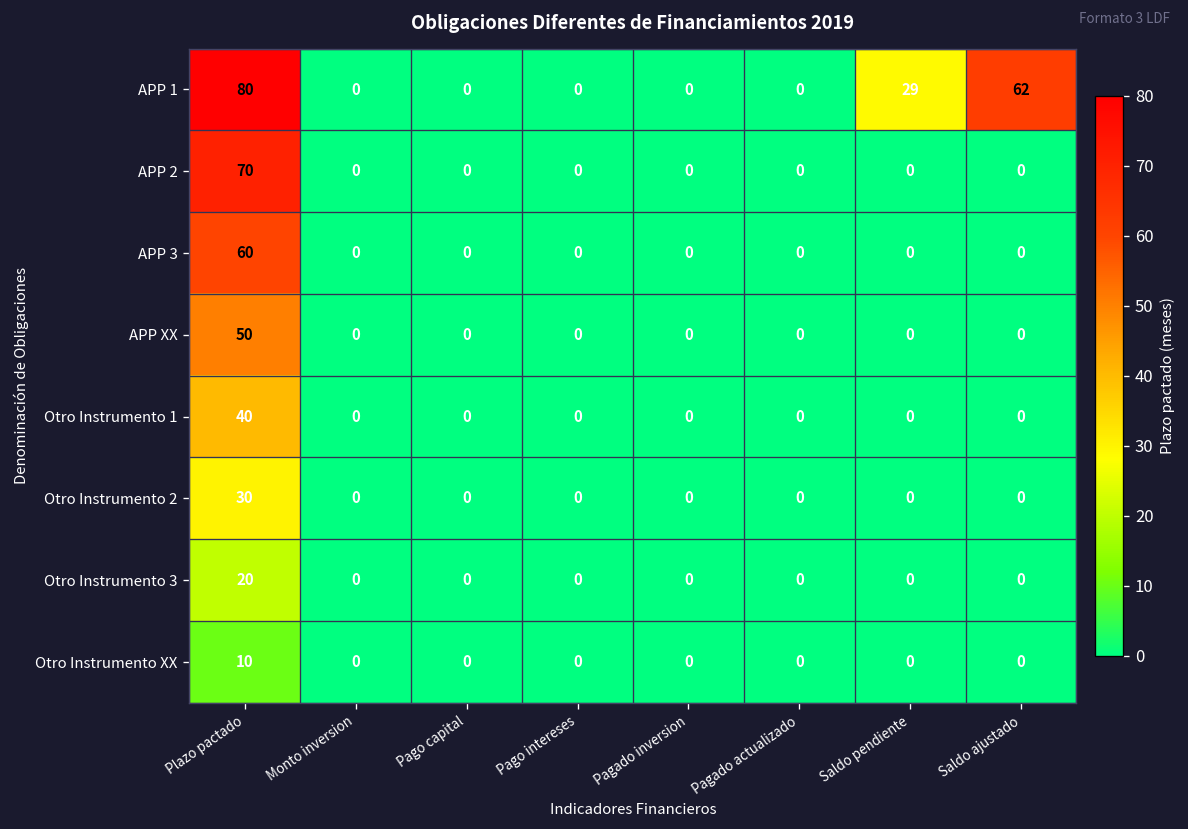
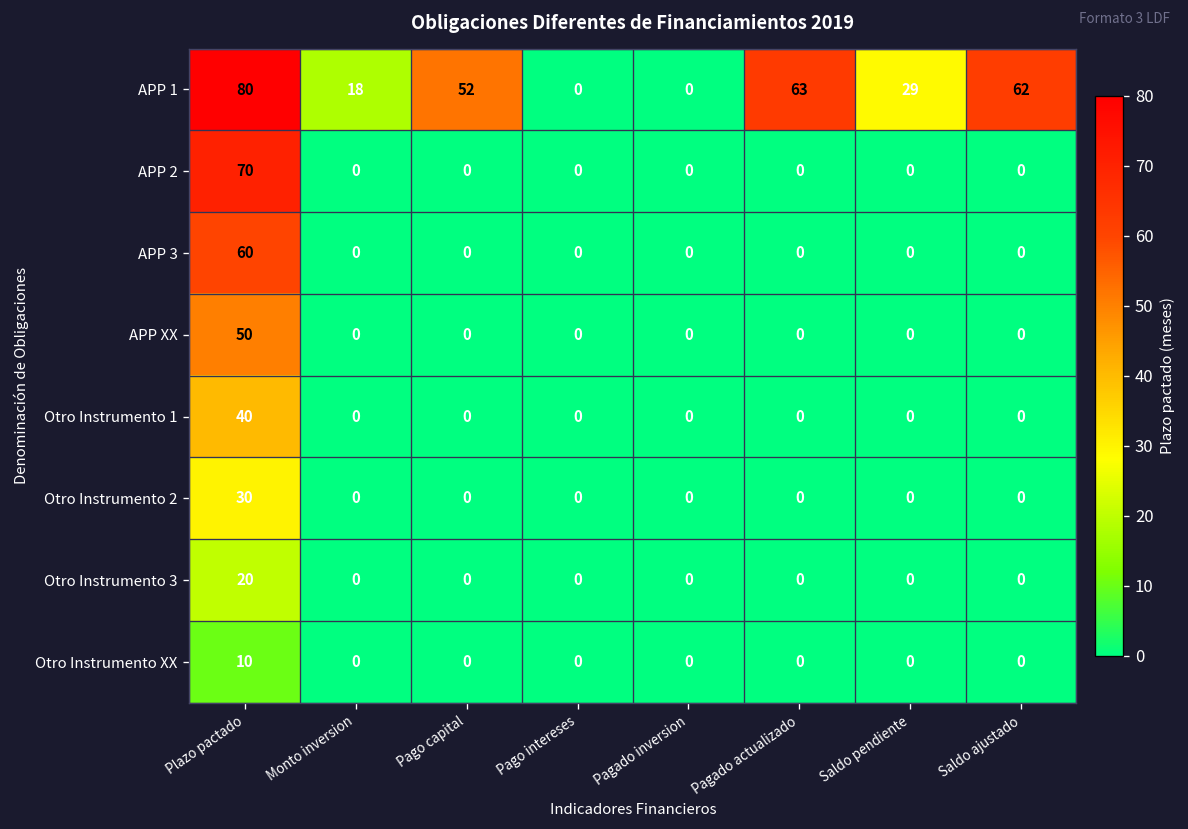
  {
    "APP 1": {
      "Plazo pactado": 80,
-     "Monto inversion": 0,
-     "Pago capital": 0,
+     "Monto inversion": 18,
+     "Pago capital": 52,
      "Pago intereses": 0,
      "Pagado inversion": 0,
-     "Pagado actualizado": 0,
+     "Pagado actualizado": 63,
      "Saldo pendiente": 29,
      "Saldo ajustado": 62
    },
    "APP 2": {
      "Plazo pactado": 70,
      "Monto inversion": 0,
      "Pago capital": 0,
      "Pago intereses": 0,
      "Pagado inversion": 0,
      "Pagado actualizado": 0,
      "Saldo pendiente": 0,
      "Saldo ajustado": 0
    },
    "APP 3": {
      "Plazo pactado": 60,
      "Monto inversion": 0,
      "Pago capital": 0,
      "Pago intereses": 0,
      "Pagado inversion": 0,
      "Pagado actualizado": 0,
      "Saldo pendiente": 0,
      "Saldo ajustado": 0
    },
    "APP XX": {
      "Plazo pactado": 50,
      "Monto inversion": 0,
      "Pago capital": 0,
      "Pago intereses": 0,
      "Pagado inversion": 0,
      "Pagado actualizado": 0,
      "Saldo pendiente": 0,
      "Saldo ajustado": 0
    },
    "Otro Instrumento 1": {
      "Plazo pactado": 40,
      "Monto inversion": 0,
      "Pago capital": 0,
      "Pago intereses": 0,
      "Pagado inversion": 0,
      "Pagado actualizado": 0,
      "Saldo pendiente": 0,
      "Saldo ajustado": 0
    },
    "Otro Instrumento 2": {
      "Plazo pactado": 30,
      "Monto inversion": 0,
      "Pago capital": 0,
      "Pago intereses": 0,
      "Pagado inversion": 0,
      "Pagado actualizado": 0,
      "Saldo pendiente": 0,
      "Saldo ajustado": 0
    },
    "Otro Instrumento 3": {
      "Plazo pactado": 20,
      "Monto inversion": 0,
      "Pago capital": 0,
      "Pago intereses": 0,
      "Pagado inversion": 0,
      "Pagado actualizado": 0,
      "Saldo pendiente": 0,
      "Saldo ajustado": 0
    },
    "Otro Instrumento XX": {
      "Plazo pactado": 10,
      "Monto inversion": 0,
      "Pago capital": 0,
      "Pago intereses": 0,
      "Pagado inversion": 0,
      "Pagado actualizado": 0,
      "Saldo pendiente": 0,
      "Saldo ajustado": 0
    }
  }
